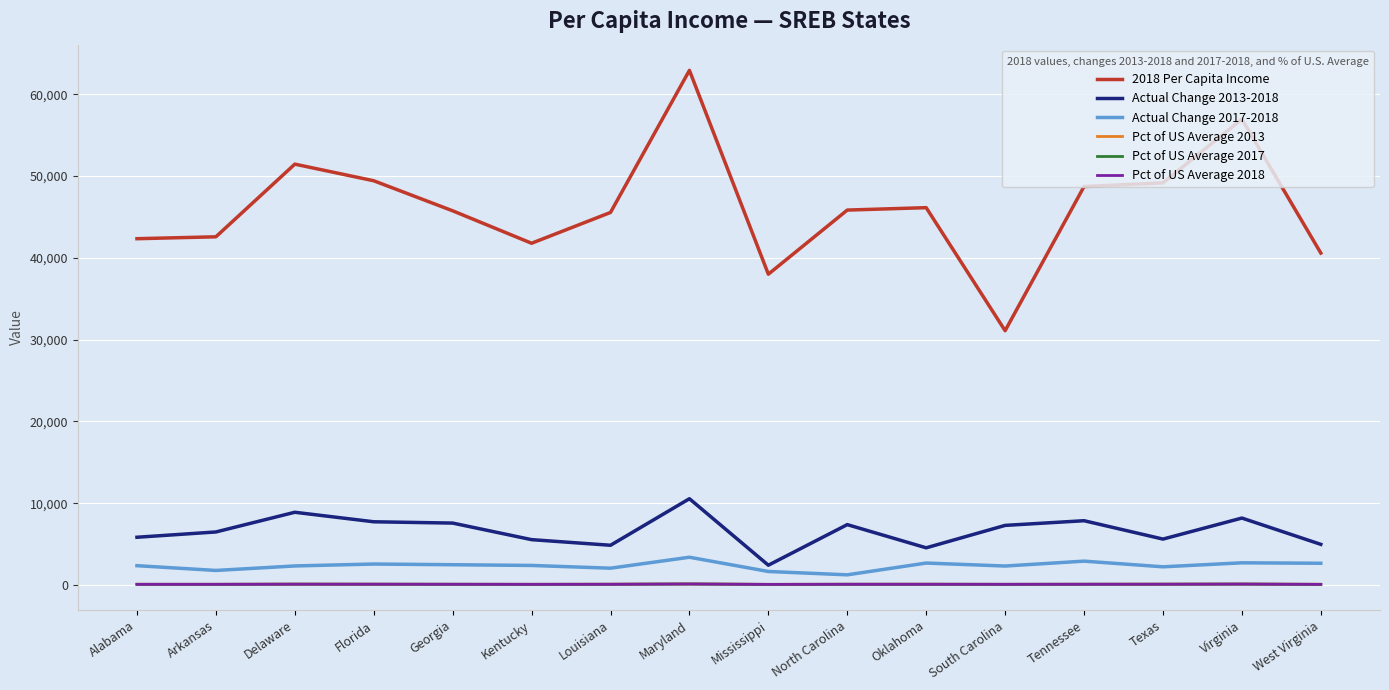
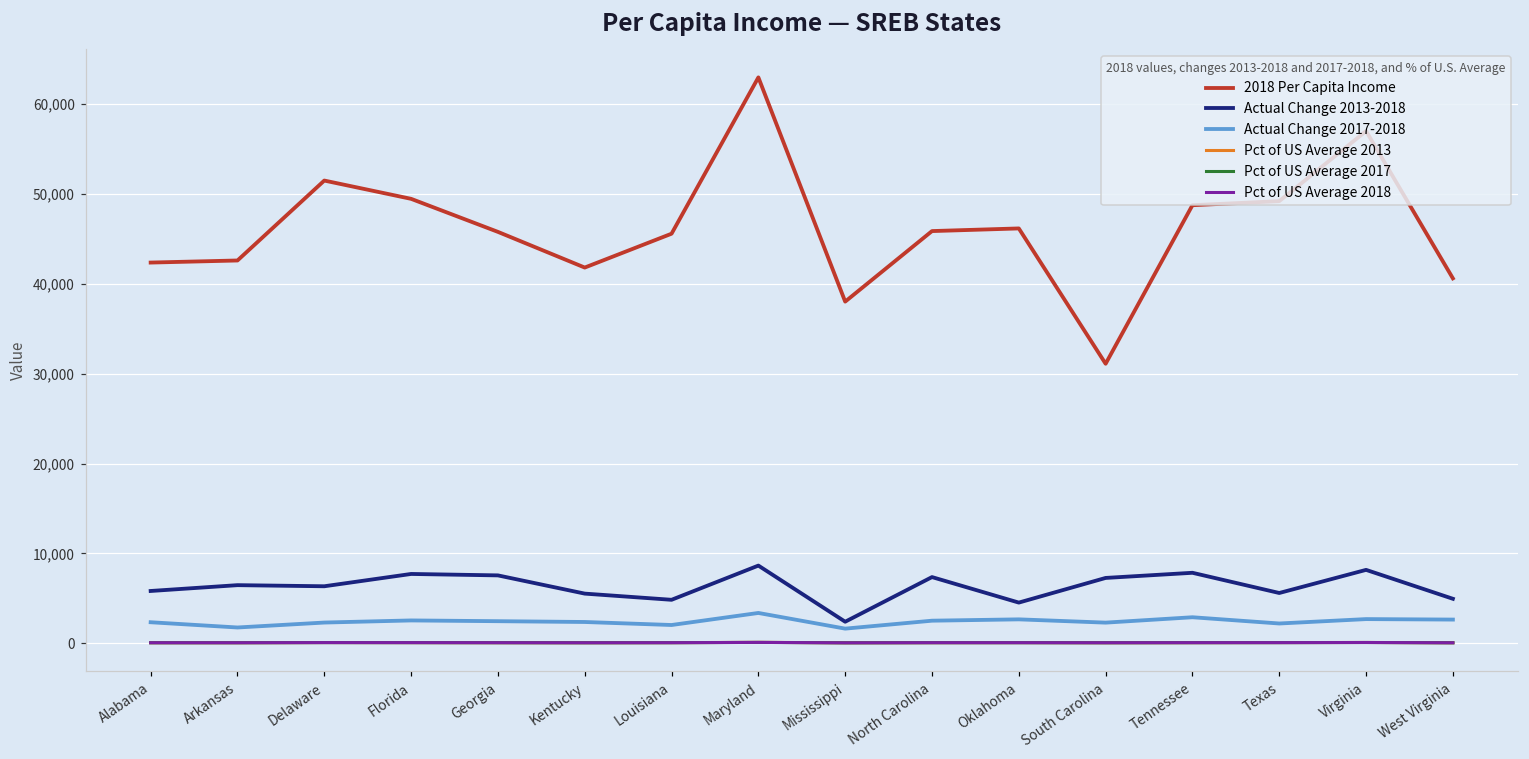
  {
    "2018 Per Capita Income": {
      "Alabama": "42,000",
      "Arkansas": "43,000",
      "Delaware": "51,000",
      "Florida": "49,000",
      "Georgia": "46,000",
      "Kentucky": "42,000",
      "Louisiana": "46,000",
      "Maryland": "63,000",
      "Mississippi": "38,000",
      "North Carolina": "46,000",
      "Oklahoma": "46,000",
      "South Carolina": "31,000",
      "West Virginia": "41,000"
    },
    "Actual Change 2013-2018": {
      "Alabama": "6,000",
      "Arkansas": "6,000",
-     "Delaware": "9,000",
+     "Delaware": "6,000",
      "Florida": "8,000",
      "Georgia": "8,000",
      "Kentucky": "6,000",
      "Louisiana": "5,000",
-     "Maryland": "11,000",
+     "Maryland": "9,000",
      "Mississippi": "2,000",
      "North Carolina": "7,000",
      "Oklahoma": "5,000",
      "South Carolina": "7,000",
      "Tennessee": "8,000",
      "Texas": "6,000",
      "Virginia": "8,000",
      "West Virginia": "5,000"
    },
    "Actual Change 2017-2018": {
      "Alabama": "2,000",
      "Arkansas": "2,000",
      "Delaware": "2,000",
      "Florida": "3,000",
      "Georgia": "2,000",
      "Kentucky": "2,000",
      "Louisiana": "2,000",
      "Maryland": "3,000",
      "Mississippi": "2,000",
-     "North Carolina": "1,000",
+     "North Carolina": "3,000",
      "Oklahoma": "3,000",
      "South Carolina": "2,000",
      "Tennessee": "3,000",
      "Texas": "2,000",
      "Virginia": "3,000",
      "West Virginia": "3,000"
    },
    "Pct of US Average 2018": {
      "Alabama": "0",
      "Arkansas": "0",
      "Delaware": "0",
      "Florida": "0",
      "Georgia": "0",
      "Kentucky": "0",
      "Louisiana": "0",
      "Maryland": "0",
      "Mississippi": "0",
      "North Carolina": "0",
      "Oklahoma": "0",
      "South Carolina": "0",
      "Tennessee": "0",
      "Texas": "0",
      "Virginia": "0",
      "West Virginia": "0"
    }
  }
